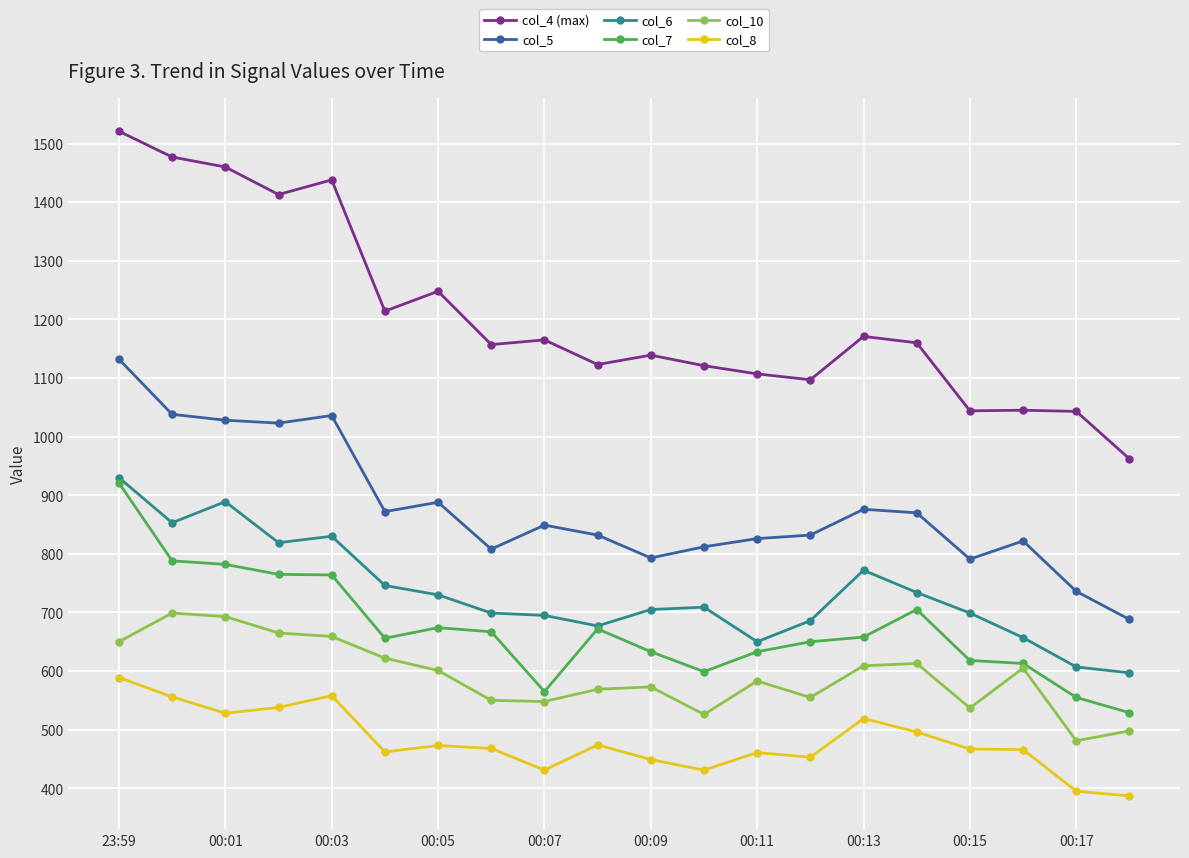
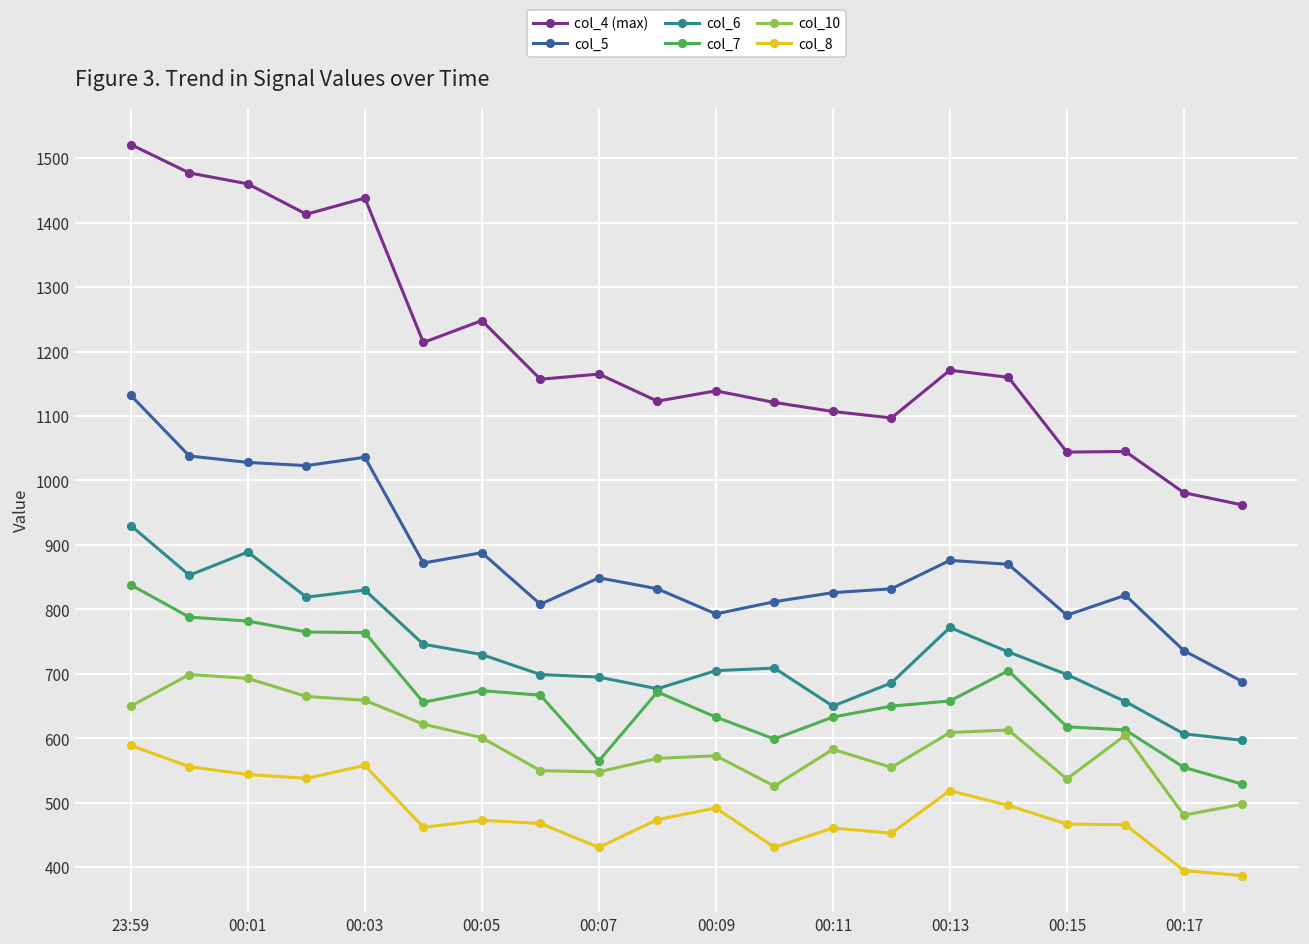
  {
    "col_4 (max)": {
      "23:59": 1520,
      "00:01": 1460,
      "00:03": 1440,
      "00:05": 1250,
      "00:07": 1170,
      "00:09": 1140,
      "00:11": 1110,
      "00:13": 1170,
      "00:15": 1040,
-     "00:17": 1040
+     "00:17": 980
    },
    "col_7": {
-     "23:59": 920,
+     "23:59": 840,
      "00:01": 780,
      "00:03": 760,
      "00:05": 670,
      "00:07": 570,
      "00:09": 630,
      "00:11": 630,
      "00:13": 660,
      "00:15": 620,
      "00:17": 560
    },
    "col_10": {
      "23:59": 650,
      "00:01": 690,
      "00:03": 660,
      "00:05": 600,
      "00:07": 550,
      "00:09": 570,
      "00:11": 580,
      "00:13": 610,
      "00:15": 540,
      "00:17": 480
    },
    "col_8": {
      "23:59": 590,
-     "00:01": 530,
+     "00:01": 540,
      "00:03": 560,
      "00:05": 470,
      "00:07": 430,
-     "00:09": 450,
+     "00:09": 490,
      "00:11": 460,
      "00:13": 520,
      "00:15": 470,
      "00:17": 400
    }
  }
